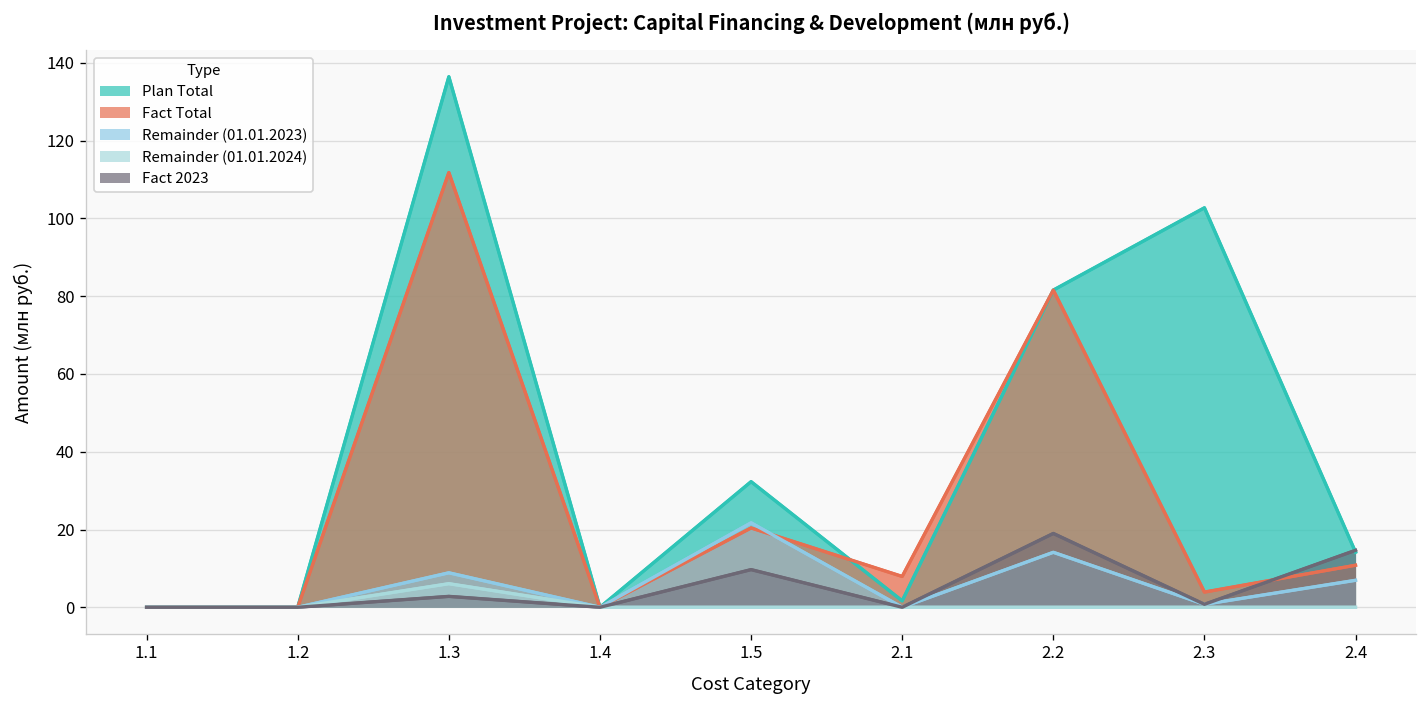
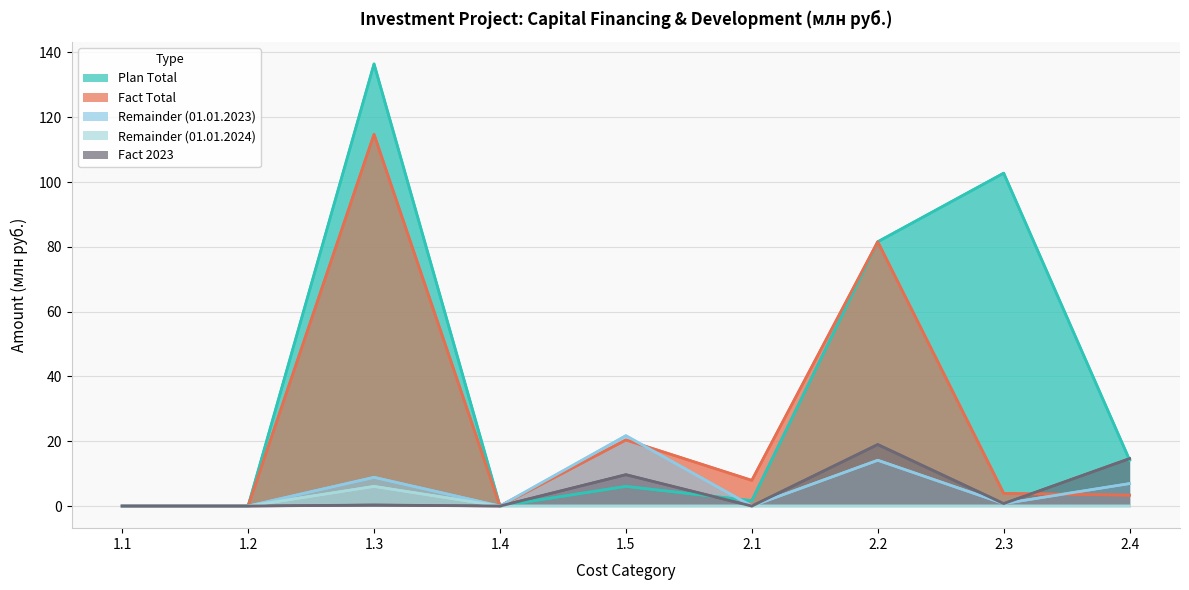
  {
    "Plan Total": {
      "1.3": 136,
-     "1.5": 32,
+     "1.5": 6,
      "2.1": 2,
      "2.3": 103
    },
    "Fact Total": {
-     "1.3": 112,
+     "1.3": 115,
      "1.5": 20,
      "2.1": 8,
      "2.3": 4,
-     "2.4": 11
+     "2.4": 3
    },
    "Fact 2023": {
-     "1.3": 3,
+     "1.3": 0,
      "1.5": 10,
      "2.2": 19
    }
  }
